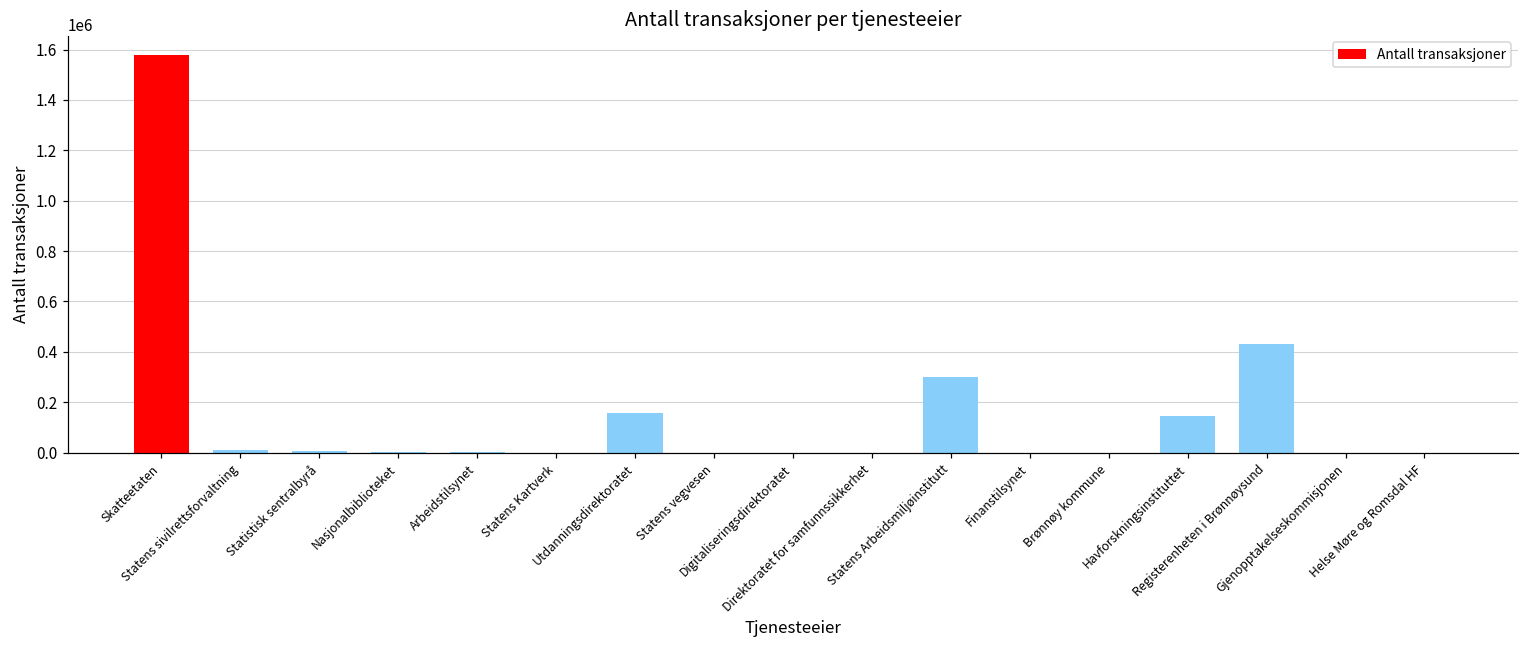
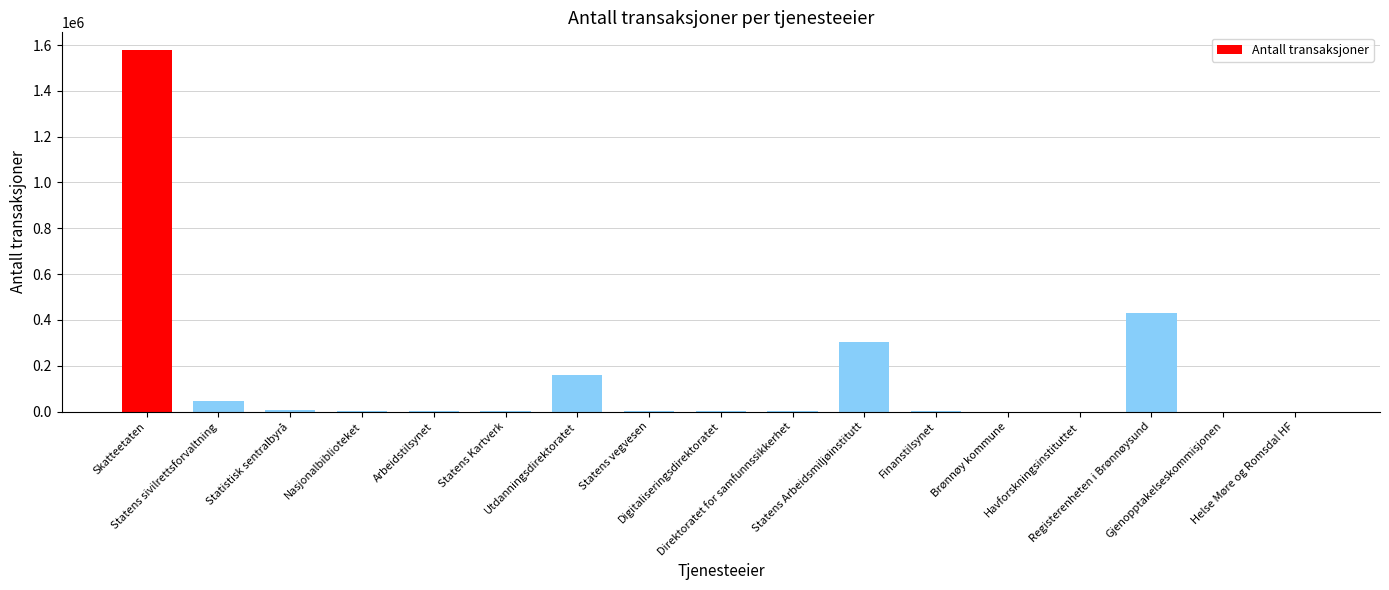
  {
    "Skatteetaten": 1580000,
-   "Statens sivilrettsforvaltning": 10000,
+   "Statens sivilrettsforvaltning": 50000,
    "Utdanningsdirektoratet": 160000,
    "Statens Arbeidsmiljøinstitutt": 300000,
-   "Havforskningsinstituttet": 150000,
+   "Havforskningsinstituttet": 0,
    "Registerenheten i Brønnøysund": 430000
  }
